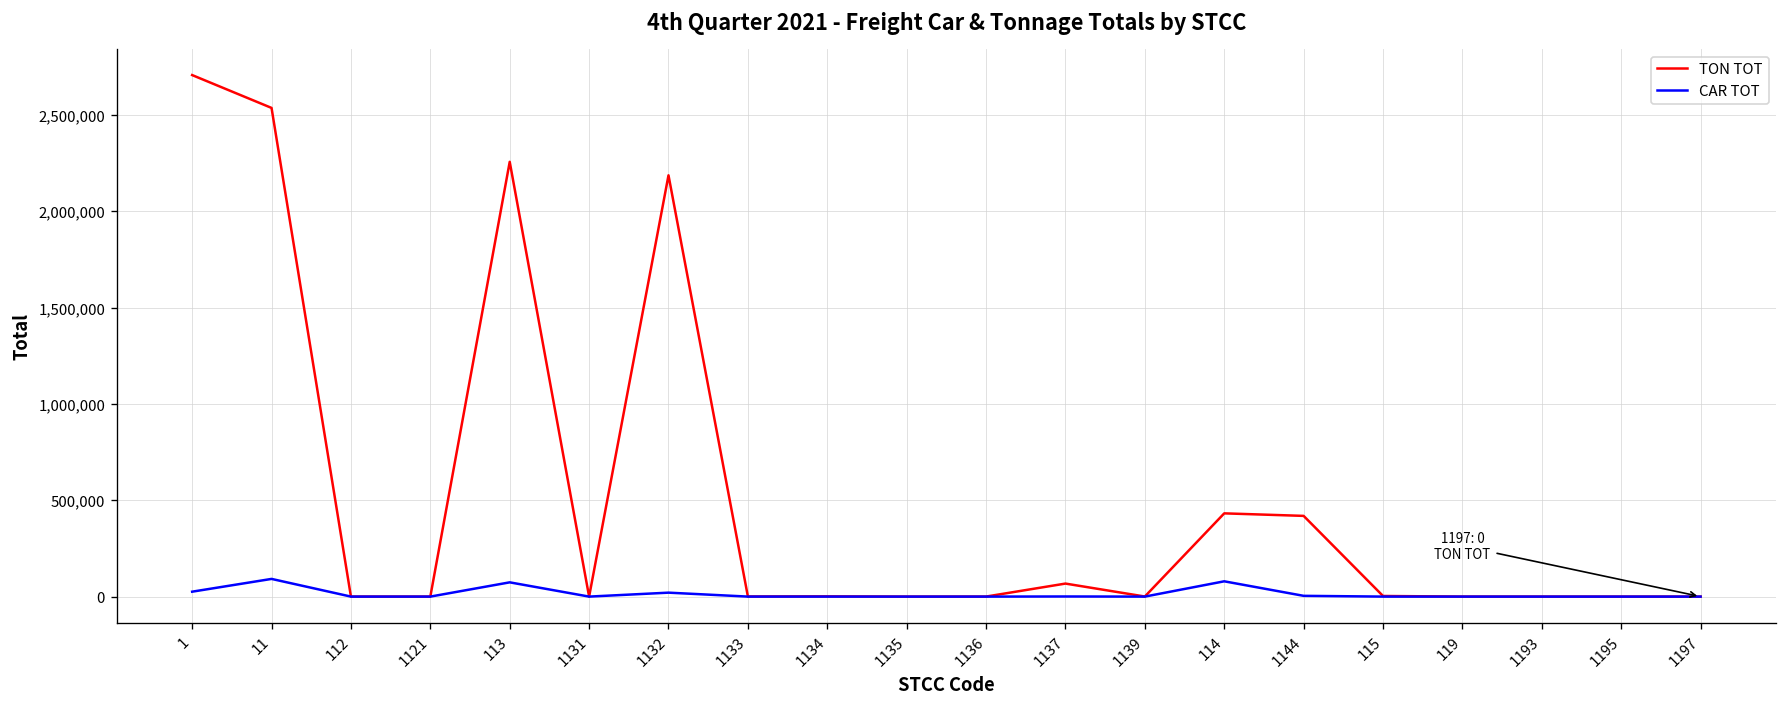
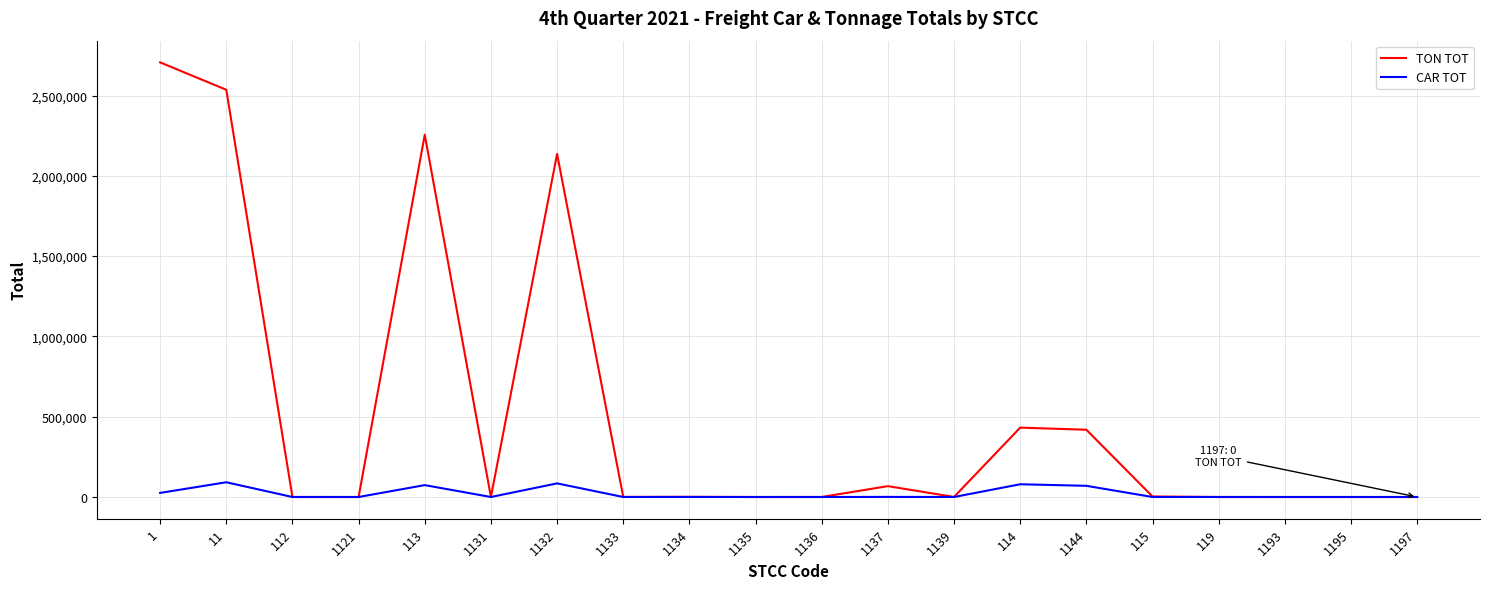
  {
    "TON TOT": {
      "1": "2,710,000",
      "11": "2,540,000",
      "113": "2,260,000",
-     "1132": "2,190,000",
+     "1132": "2,140,000",
      "1137": "70,000",
      "114": "430,000",
      "1144": "420,000"
    },
    "CAR TOT": {
      "1": "30,000",
      "11": "90,000",
      "113": "70,000",
-     "1132": "20,000",
+     "1132": "80,000",
      "1137": "0",
      "114": "80,000",
-     "1144": "0"
+     "1144": "70,000"
    }
  }
